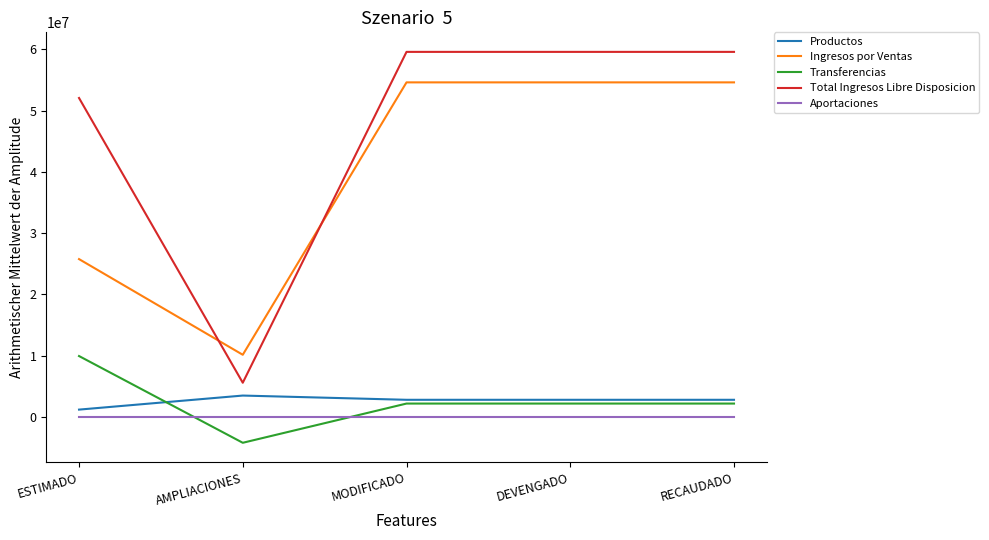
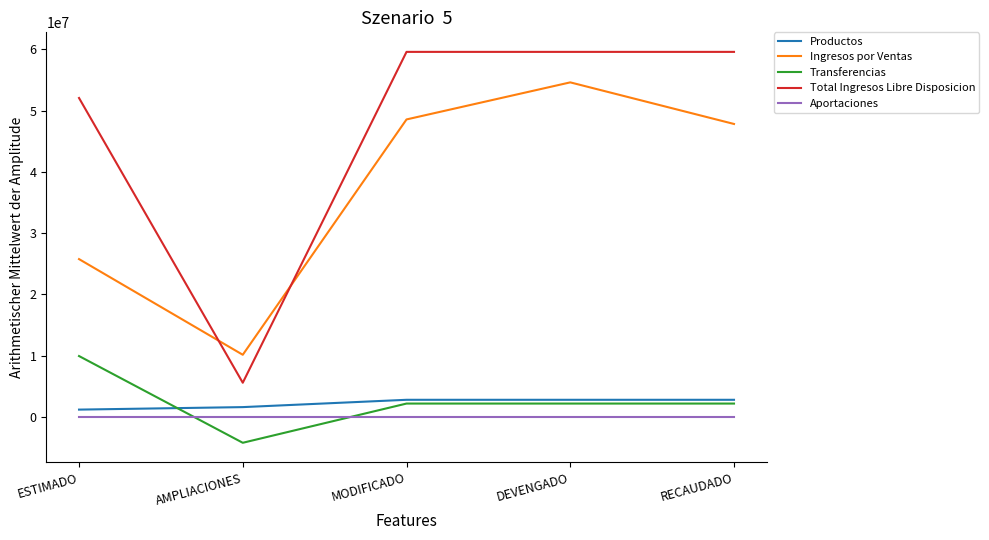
  {
    "Productos": {
      "ESTIMADO": 1000000,
-     "AMPLIACIONES": 3000000,
+     "AMPLIACIONES": 2000000,
      "MODIFICADO": 3000000,
      "DEVENGADO": 3000000,
      "RECAUDADO": 3000000
    },
    "Ingresos por Ventas": {
      "ESTIMADO": 26000000,
      "AMPLIACIONES": 10000000,
-     "MODIFICADO": 55000000,
+     "MODIFICADO": 49000000,
      "DEVENGADO": 55000000,
-     "RECAUDADO": 55000000
+     "RECAUDADO": 48000000
    },
    "Transferencias": {
      "ESTIMADO": 10000000,
      "AMPLIACIONES": -4000000,
      "MODIFICADO": 2000000,
      "DEVENGADO": 2000000,
      "RECAUDADO": 2000000
    },
    "Total Ingresos Libre Disposicion": {
      "ESTIMADO": 52000000,
      "AMPLIACIONES": 6000000,
      "MODIFICADO": 60000000,
      "DEVENGADO": 60000000,
      "RECAUDADO": 60000000
    },
    "Aportaciones": {
      "ESTIMADO": 0,
      "AMPLIACIONES": 0,
      "MODIFICADO": 0,
      "DEVENGADO": 0,
      "RECAUDADO": 0
    }
  }
